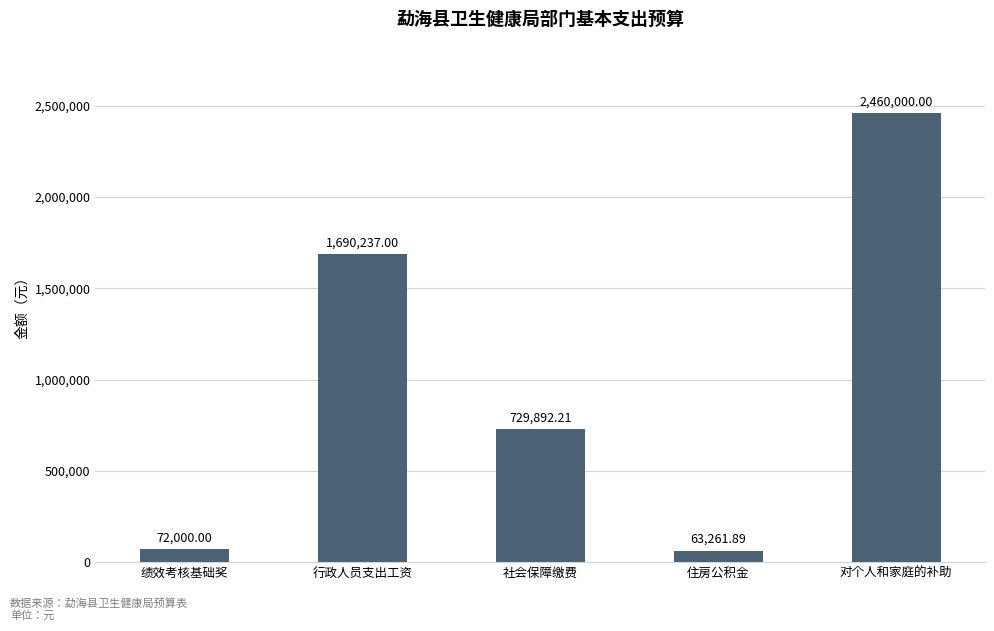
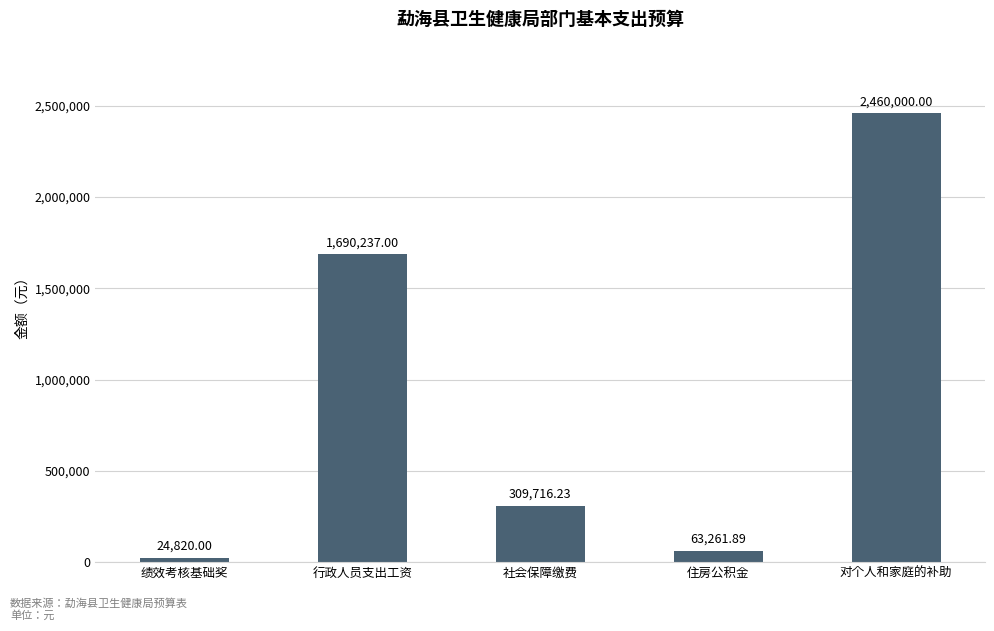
  {
-   "绩效考核基础奖": "72,000.00",
+   "绩效考核基础奖": "24,820.00",
    "行政人员支出工资": "1,690,237.00",
-   "社会保障缴费": "729,892.21",
+   "社会保障缴费": "309,716.23",
    "住房公积金": "63,261.89",
    "对个人和家庭的补助": "2,460,000.00"
  }
